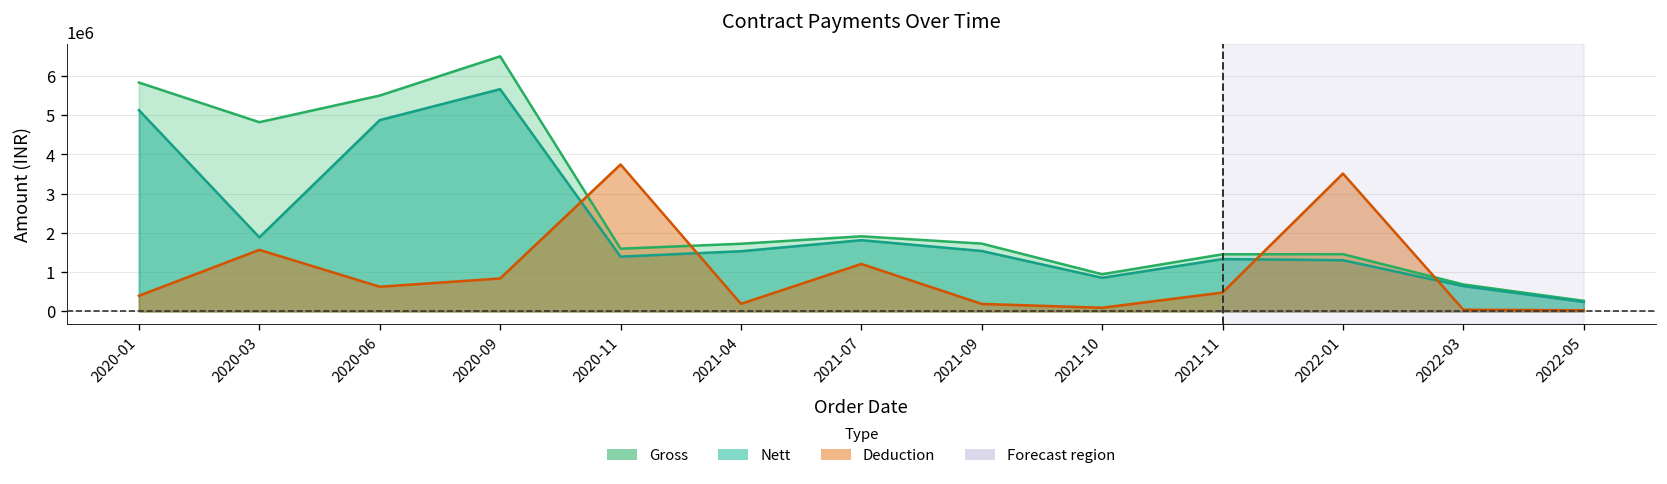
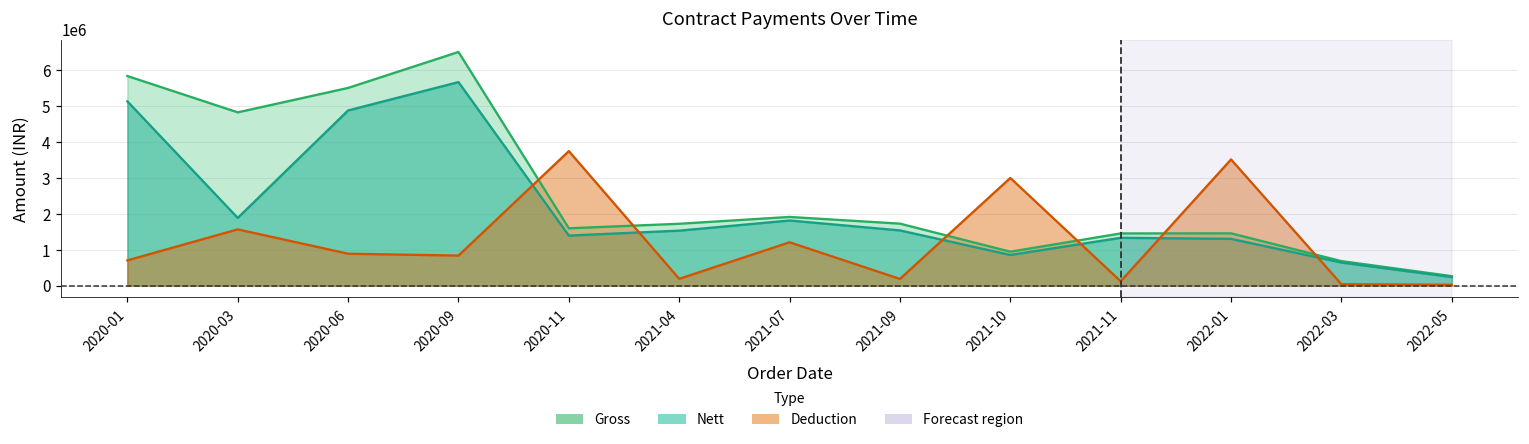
  {
    "Deduction": {
-     "2020-01": 400000,
+     "2020-01": 700000,
      "2020-03": 1600000,
-     "2020-06": 600000,
+     "2020-06": 900000,
      "2020-09": 800000,
      "2020-11": 3700000,
      "2021-04": 200000,
      "2021-07": 1200000,
      "2021-09": 200000,
-     "2021-10": 100000,
-     "2021-11": 500000,
+     "2021-10": 3000000,
+     "2021-11": 100000,
      "2022-01": 3500000,
      "2022-03": 0,
      "2022-05": 0
    }
  }
